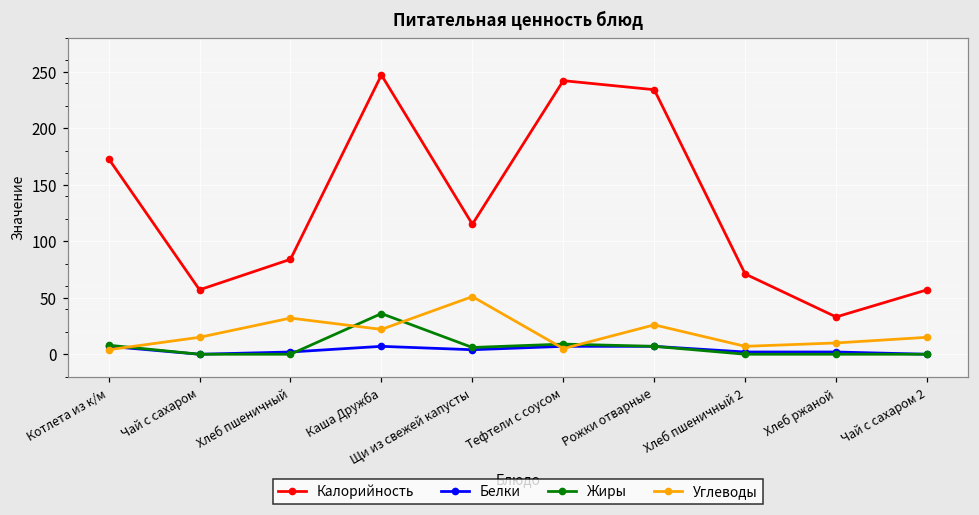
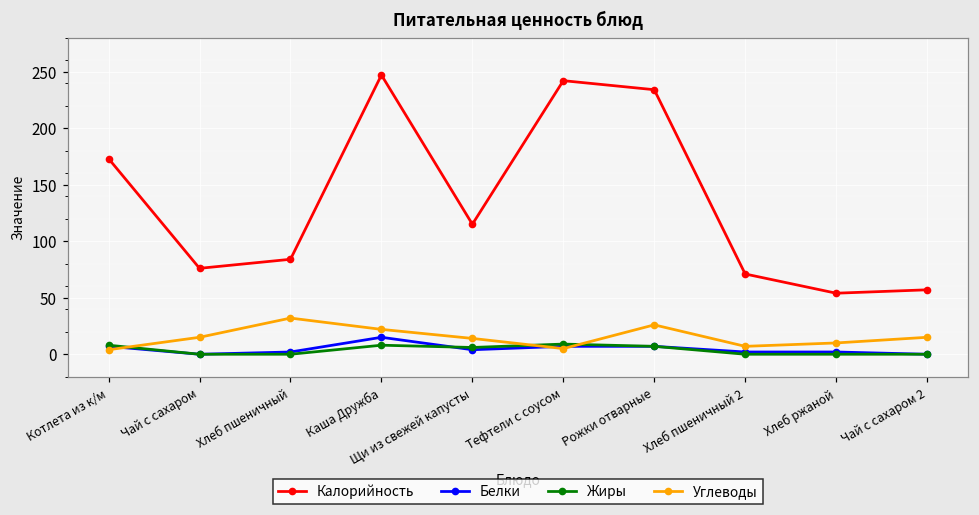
  {
    "Калорийность": {
      "Котлета из к/м": 173,
-     "Чай с сахаром": 57,
+     "Чай с сахаром": 76,
      "Хлеб пшеничный": 84,
      "Каша Дружба": 247,
      "Щи из свежей капусты": 115,
      "Тефтели с соусом": 242,
      "Рожки отварные": 234,
      "Хлеб пшеничный 2": 71,
-     "Хлеб ржаной": 33,
+     "Хлеб ржаной": 54,
      "Чай с сахаром 2": 57
    },
    "Белки": {
-     "Каша Дружба": 7
+     "Каша Дружба": 15
    },
    "Жиры": {
-     "Каша Дружба": 36
+     "Каша Дружба": 8
    },
    "Углеводы": {
      "Котлета из к/м": 4,
      "Чай с сахаром": 15,
      "Хлеб пшеничный": 32,
      "Каша Дружба": 22,
-     "Щи из свежей капусты": 51,
+     "Щи из свежей капусты": 14,
      "Рожки отварные": 26,
      "Хлеб пшеничный 2": 7,
      "Хлеб ржаной": 10,
      "Чай с сахаром 2": 15
    }
  }
